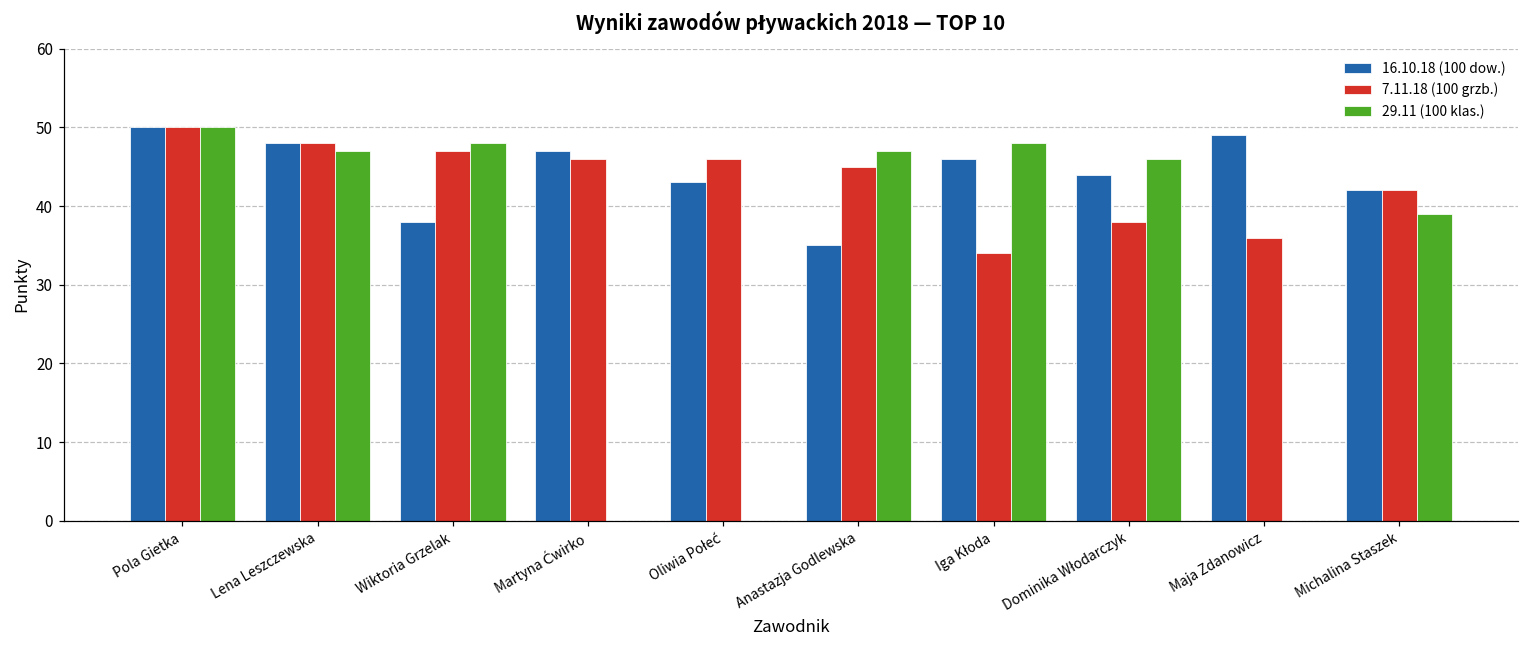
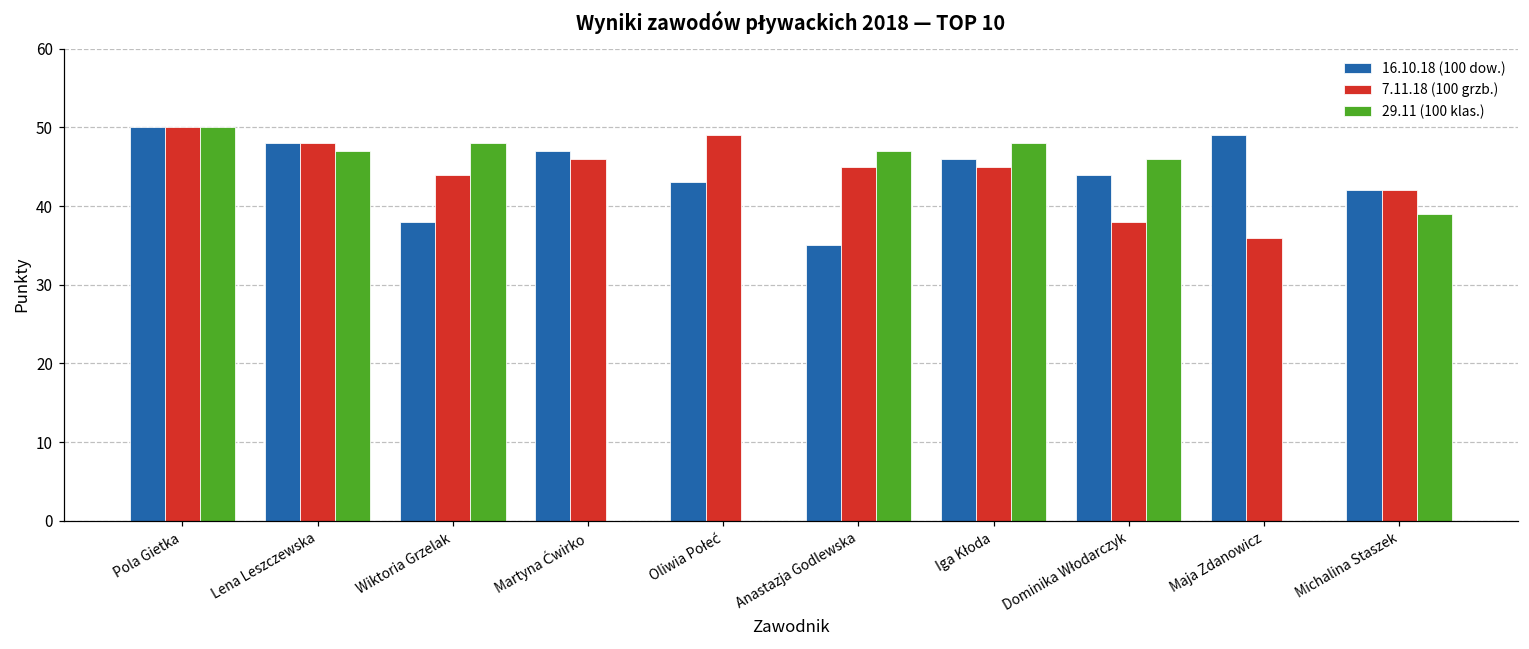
  {
    "16.10.18 (100 dow.)": {
      "Pola Gietka": 50,
      "Lena Leszczewska": 48,
      "Wiktoria Grzelak": 38,
      "Martyna Ćwirko": 47,
      "Oliwia Połeć": 43,
      "Anastazja Godlewska": 35,
      "Iga Kłoda": 46,
      "Dominika Włodarczyk": 44,
      "Maja Zdanowicz": 49,
      "Michalina Staszek": 42
    },
    "7.11.18 (100 grzb.)": {
      "Pola Gietka": 50,
      "Lena Leszczewska": 48,
-     "Wiktoria Grzelak": 47,
+     "Wiktoria Grzelak": 44,
      "Martyna Ćwirko": 46,
-     "Oliwia Połeć": 46,
+     "Oliwia Połeć": 49,
      "Anastazja Godlewska": 45,
-     "Iga Kłoda": 34,
+     "Iga Kłoda": 45,
      "Dominika Włodarczyk": 38,
      "Maja Zdanowicz": 36,
      "Michalina Staszek": 42
    },
    "29.11 (100 klas.)": {
      "Pola Gietka": 50,
      "Lena Leszczewska": 47,
      "Wiktoria Grzelak": 48,
      "Martyna Ćwirko": 0,
      "Oliwia Połeć": 0,
      "Anastazja Godlewska": 47,
      "Iga Kłoda": 48,
      "Dominika Włodarczyk": 46,
      "Maja Zdanowicz": 0,
      "Michalina Staszek": 39
    }
  }
